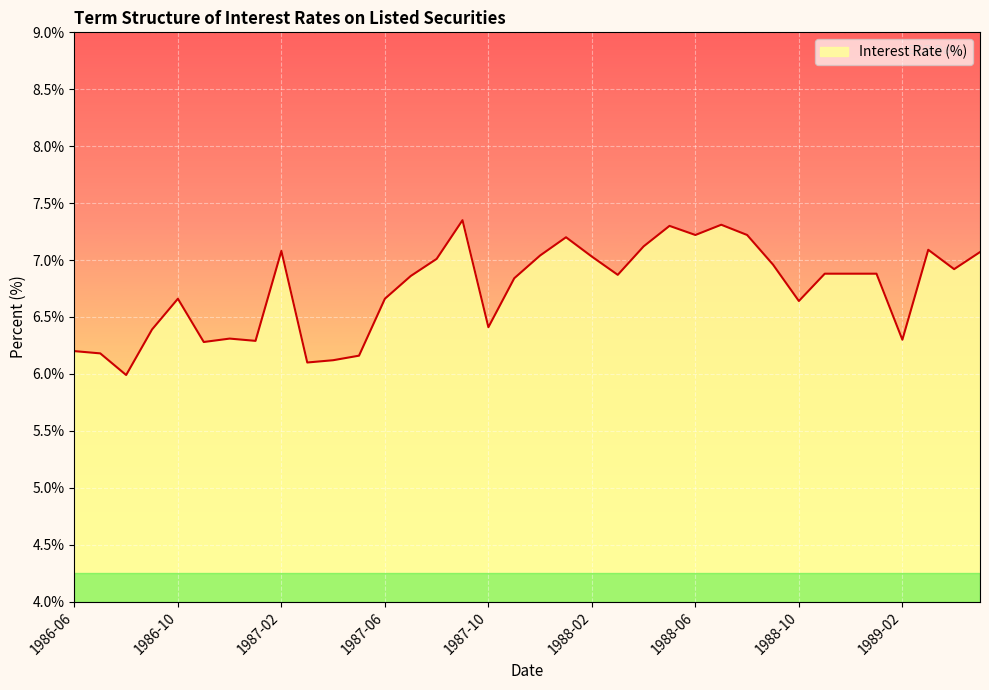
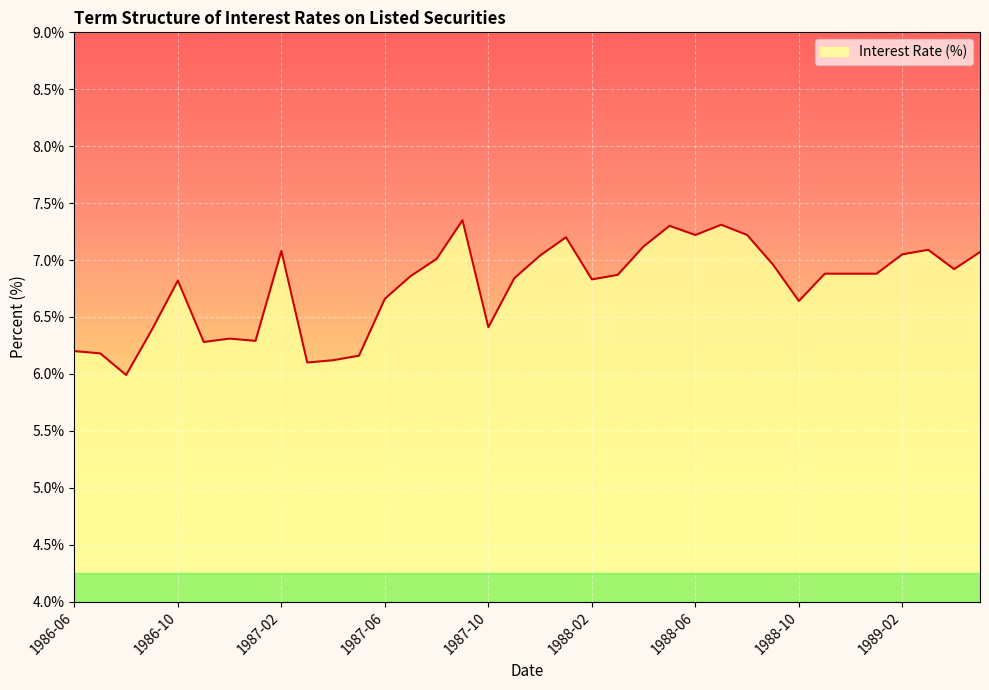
  {
    "1986-06": "6.20%",
-   "1986-10": "6.66%",
+   "1986-10": "6.82%",
    "1987-02": "7.08%",
    "1987-06": "6.66%",
    "1987-10": "6.41%",
-   "1988-02": "7.03%",
+   "1988-02": "6.83%",
    "1988-06": "7.22%",
    "1988-10": "6.64%",
-   "1989-02": "6.30%"
+   "1989-02": "7.05%"
  }
